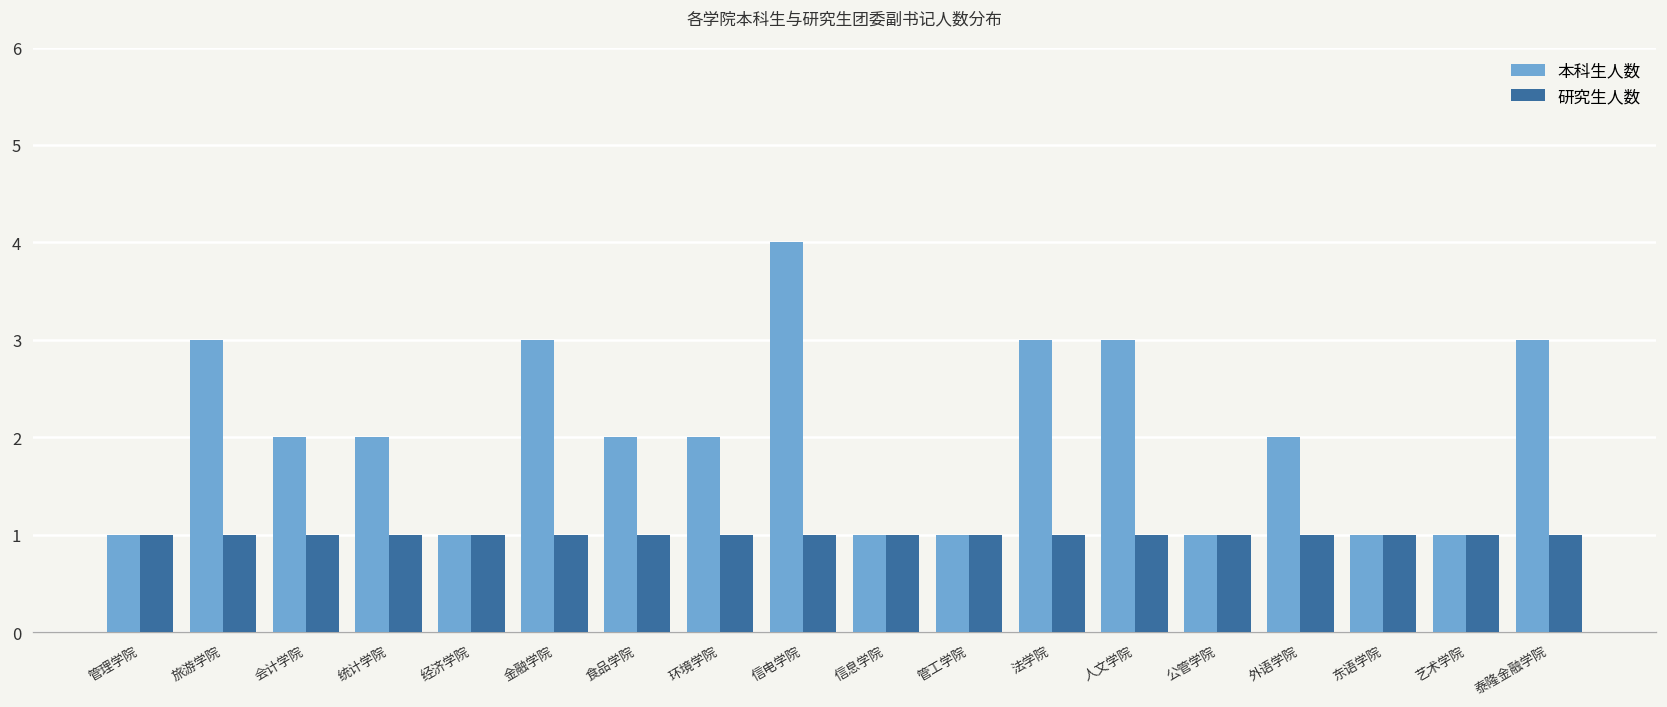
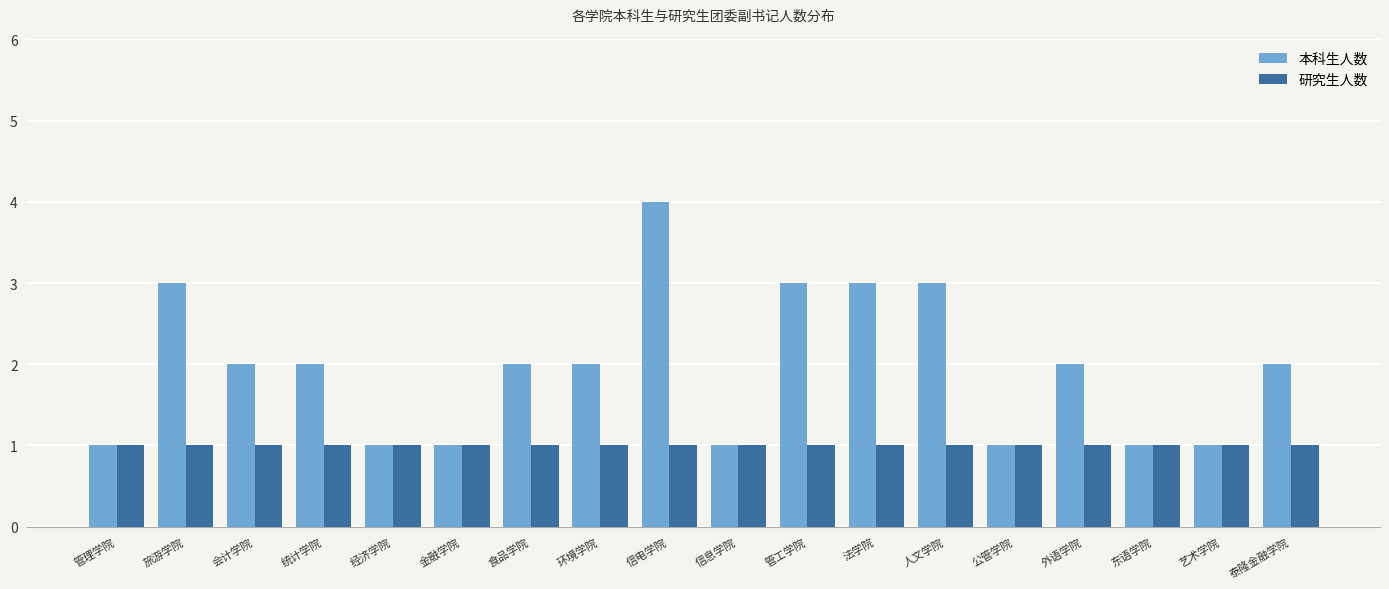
  {
    "本科生人数": {
      "管理学院": 1,
      "旅游学院": 3,
      "会计学院": 2,
      "统计学院": 2,
      "经济学院": 1,
-     "金融学院": 3,
+     "金融学院": 1,
      "食品学院": 2,
      "环境学院": 2,
      "信电学院": 4,
      "信息学院": 1,
-     "管工学院": 1,
+     "管工学院": 3,
      "法学院": 3,
      "人文学院": 3,
      "公管学院": 1,
      "外语学院": 2,
      "东语学院": 1,
      "艺术学院": 1,
-     "泰隆金融学院": 3
+     "泰隆金融学院": 2
    },
    "研究生人数": {
      "管理学院": 1,
      "旅游学院": 1,
      "会计学院": 1,
      "统计学院": 1,
      "经济学院": 1,
      "金融学院": 1,
      "食品学院": 1,
      "环境学院": 1,
      "信电学院": 1,
      "信息学院": 1,
      "管工学院": 1,
      "法学院": 1,
      "人文学院": 1,
      "公管学院": 1,
      "外语学院": 1,
      "东语学院": 1,
      "艺术学院": 1,
      "泰隆金融学院": 1
    }
  }
